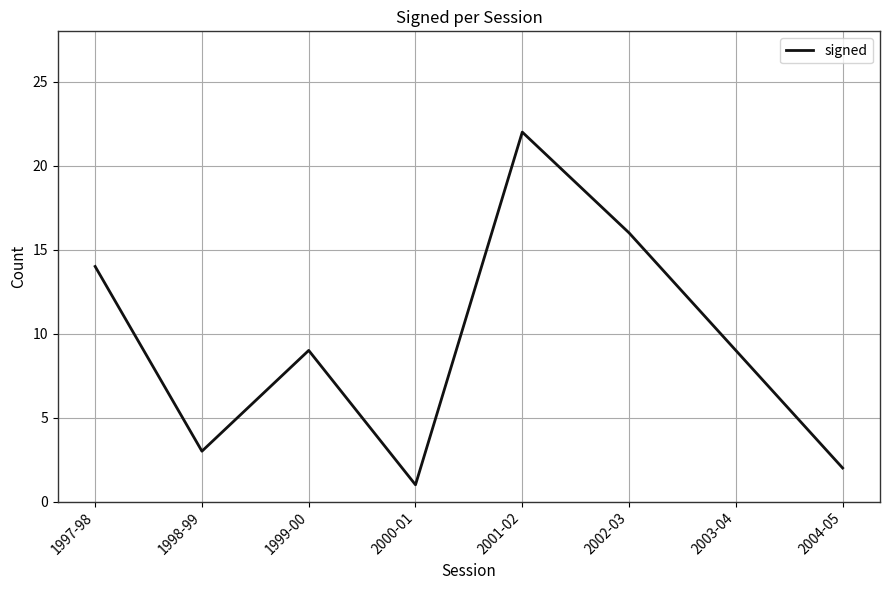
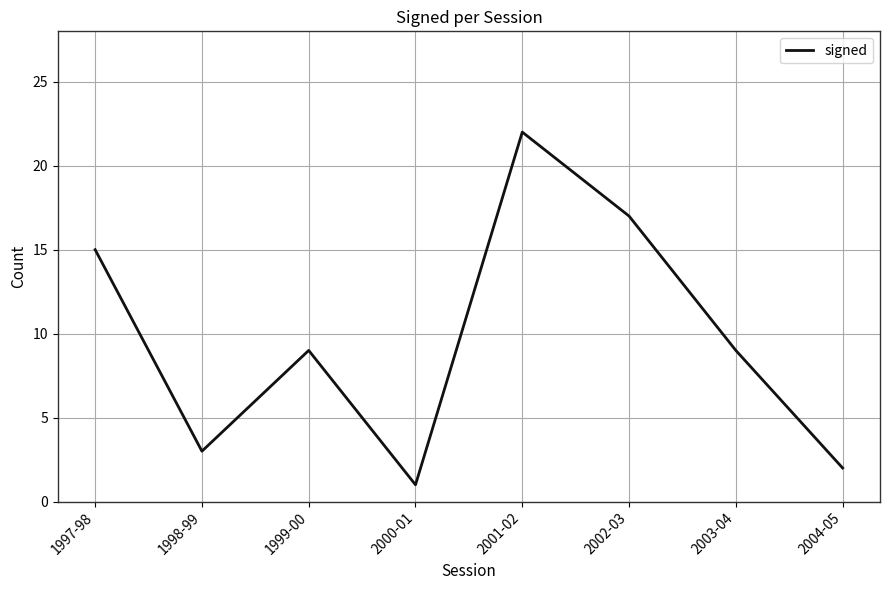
  {
-   "1997-98": 14,
+   "1997-98": 15,
    "1998-99": 3,
    "1999-00": 9,
    "2000-01": 1,
    "2001-02": 22,
-   "2002-03": 16,
+   "2002-03": 17,
    "2003-04": 9,
    "2004-05": 2
  }
